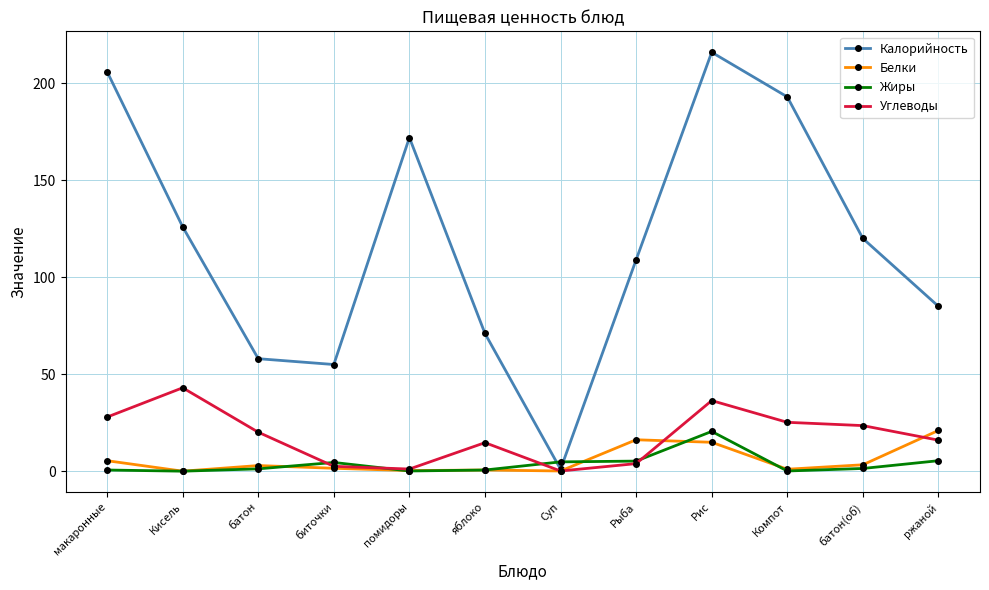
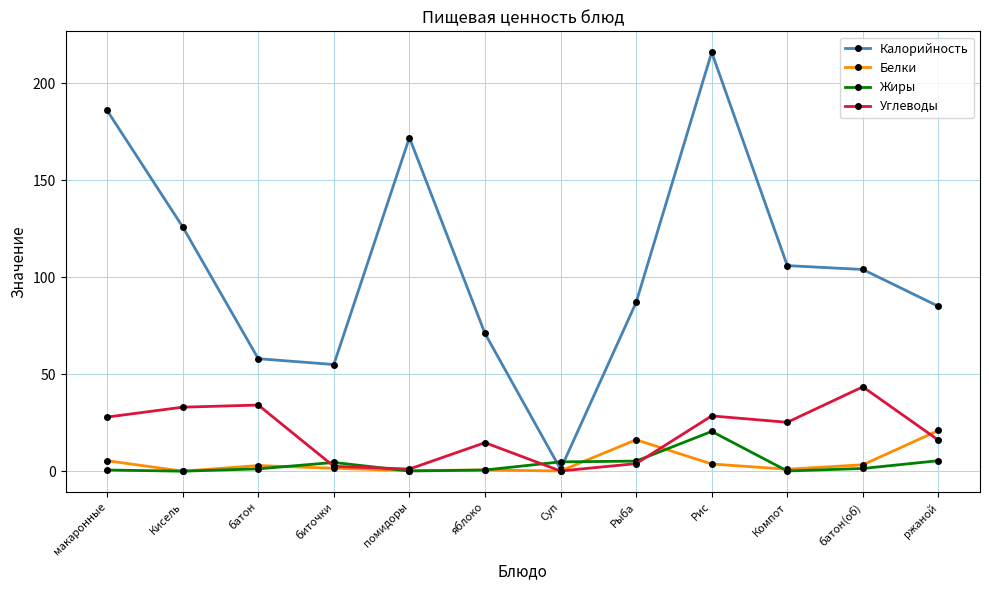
  {
    "Калорийность": {
-     "макаронные": 206,
+     "макаронные": 186,
      "Кисель": 126,
      "батон": 58,
      "биточки": 55,
      "помидоры": 172,
      "яблоко": 71,
-     "Рыба": 109,
+     "Рыба": 87,
      "Рис": 216,
-     "Компот": 193,
-     "батон(об)": 120,
+     "Компот": 106,
+     "батон(об)": 104,
      "ржаной": 85
    },
    "Белки": {
      "макаронные": 5,
      "батон": 3,
      "Рыба": 16,
-     "Рис": 15,
+     "Рис": 4,
      "батон(об)": 3,
      "ржаной": 21
    },
    "Жиры": {
      "макаронные": 1,
      "батон": 1,
      "биточки": 5,
      "Суп": 5,
      "Рис": 21,
      "батон(об)": 1,
      "ржаной": 5
    },
    "Углеводы": {
      "макаронные": 28,
-     "Кисель": 43,
-     "батон": 20,
+     "Кисель": 33,
+     "батон": 34,
      "яблоко": 15,
-     "Рис": 36,
+     "Рис": 29,
      "Компот": 25,
-     "батон(об)": 24,
+     "батон(об)": 44,
      "ржаной": 16
    }
  }
